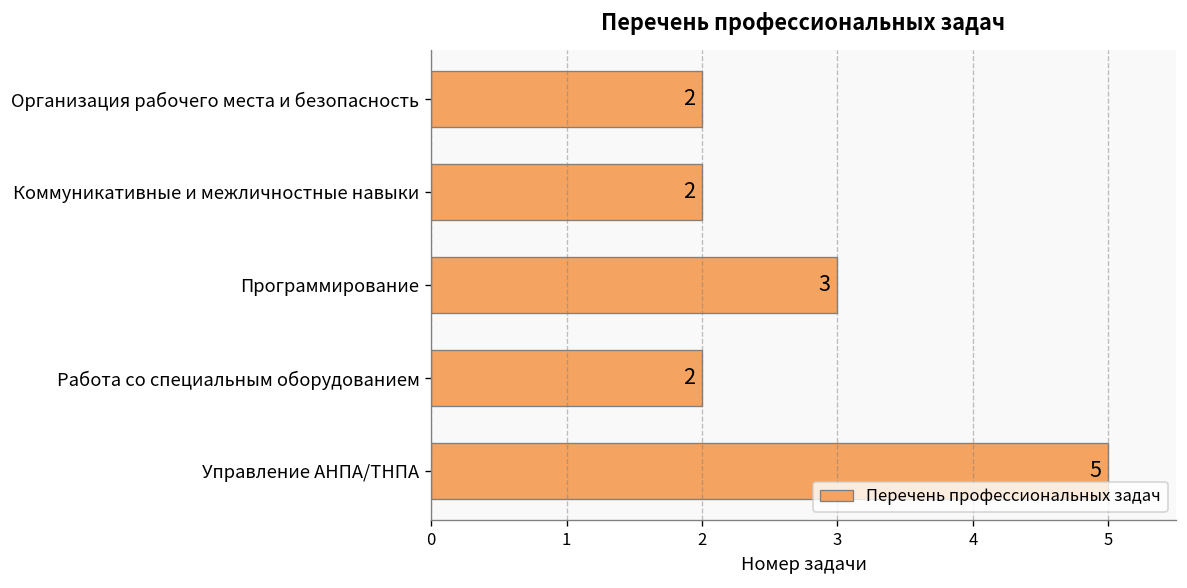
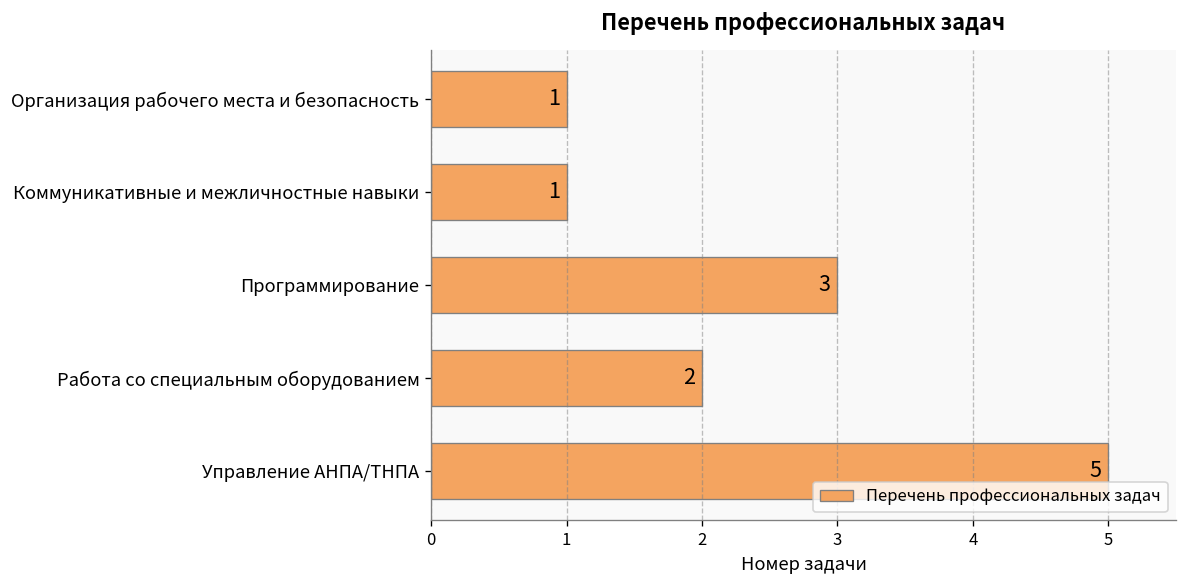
  {
-   "Организация рабочего места и безопасность": 2,
-   "Коммуникативные и межличностные навыки": 2,
+   "Организация рабочего места и безопасность": 1,
+   "Коммуникативные и межличностные навыки": 1,
    "Программирование": 3,
    "Работа со специальным оборудованием": 2
  }
